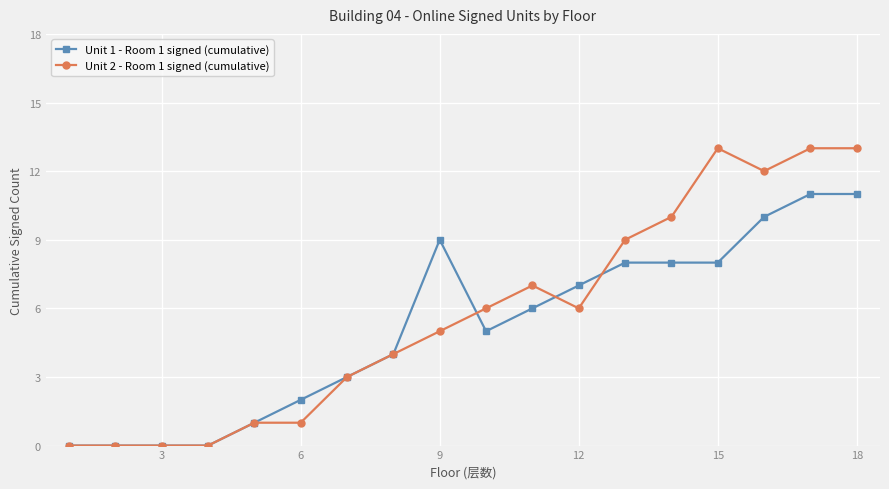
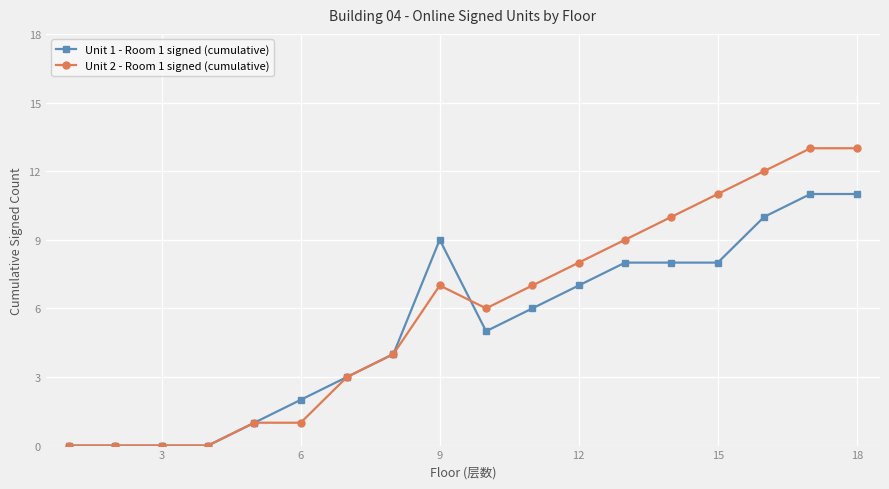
  {
    "Unit 1 - Room 1 signed (cumulative)": {
      "6": 2,
      "9": 9,
      "12": 7,
      "15": 8,
      "18": 11
    },
    "Unit 2 - Room 1 signed (cumulative)": {
      "6": 1,
-     "9": 5,
-     "12": 6,
-     "15": 13,
+     "9": 7,
+     "12": 8,
+     "15": 11,
      "18": 13
    }
  }
